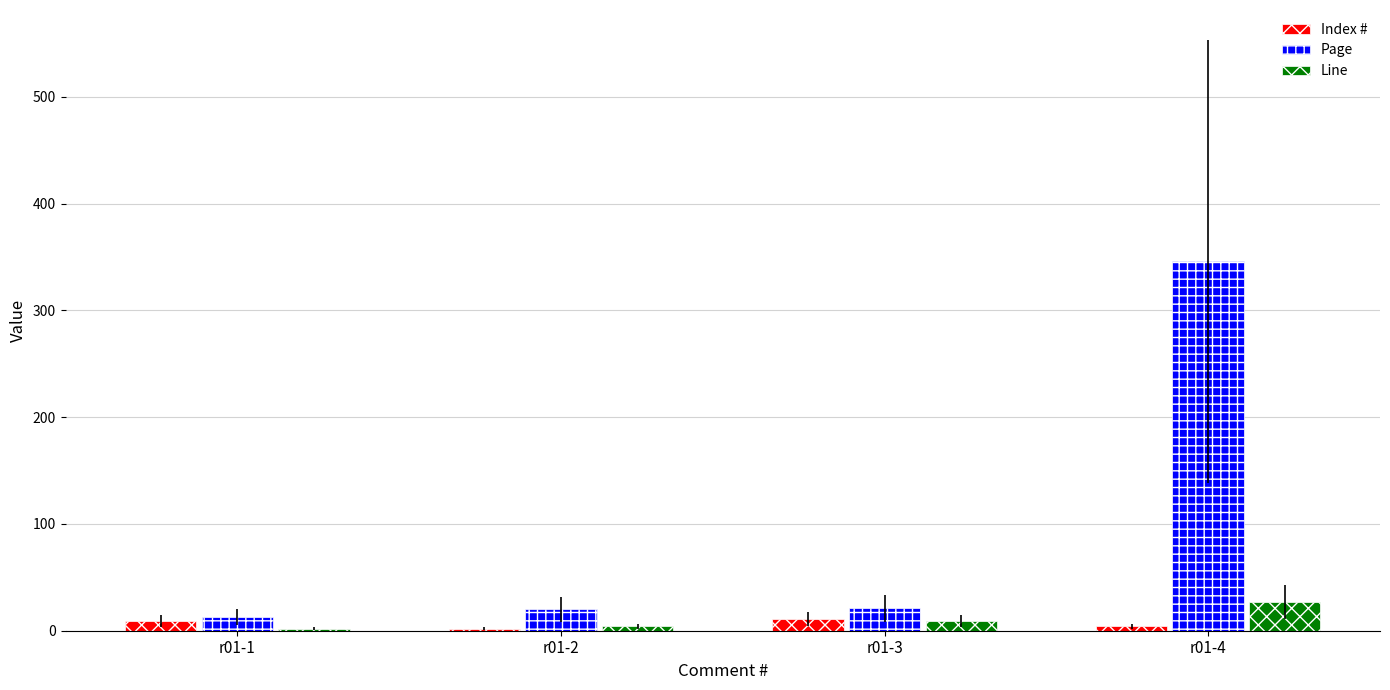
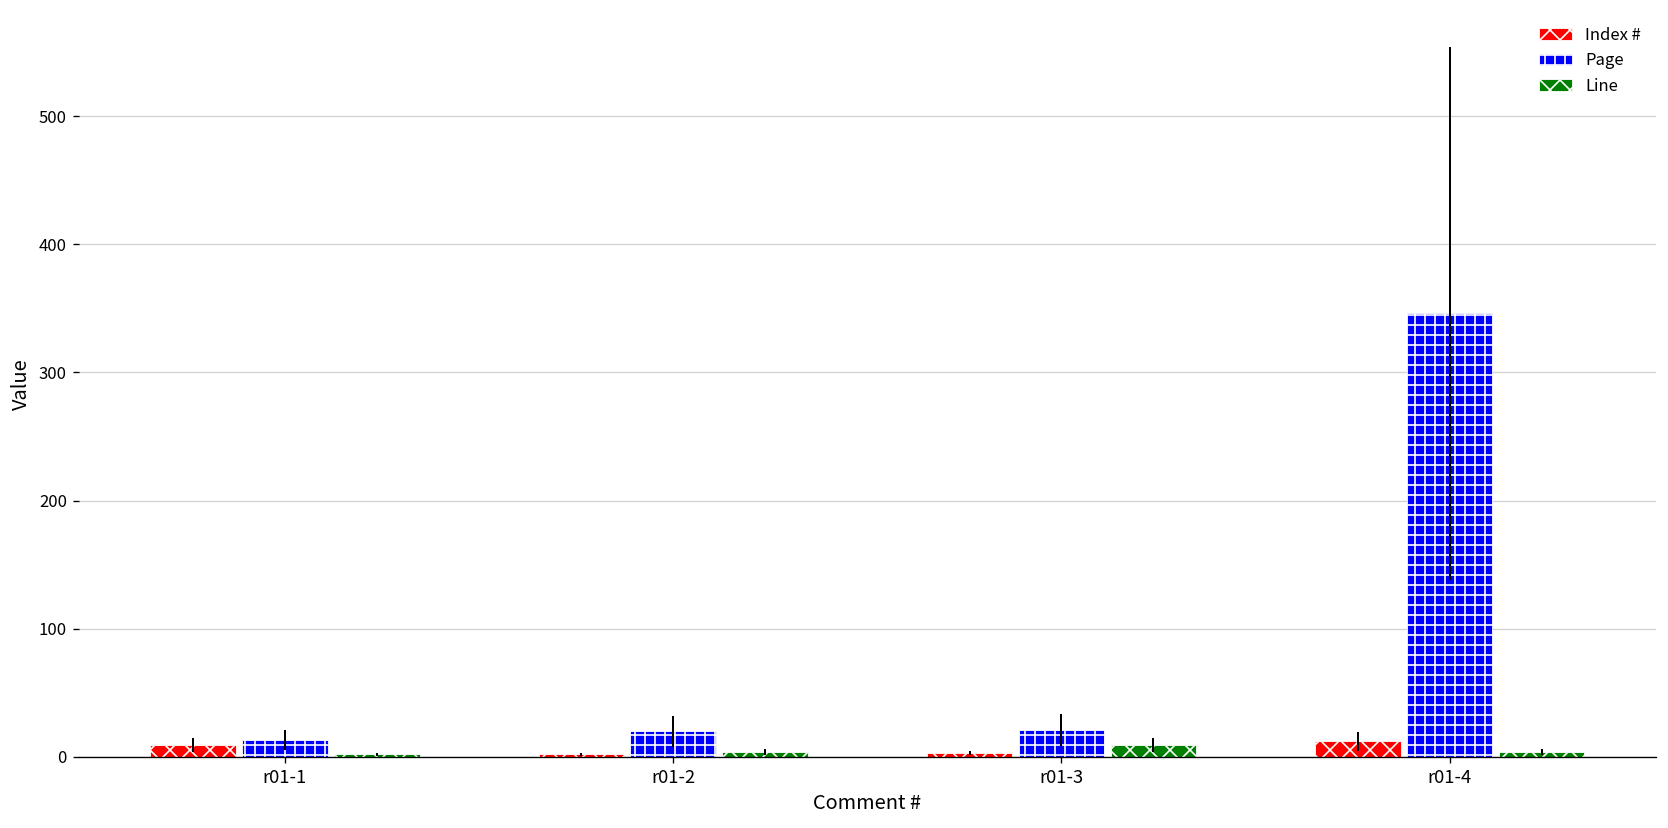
  {
    "Index #": {
      "r01-1": 9,
-     "r01-3": 11,
-     "r01-4": 4
+     "r01-3": 3,
+     "r01-4": 12
    },
    "Page": {
      "r01-1": 13,
      "r01-2": 20,
      "r01-3": 21,
      "r01-4": 346
    },
    "Line": {
      "r01-2": 4,
      "r01-3": 9,
-     "r01-4": 27
+     "r01-4": 4
    }
  }
